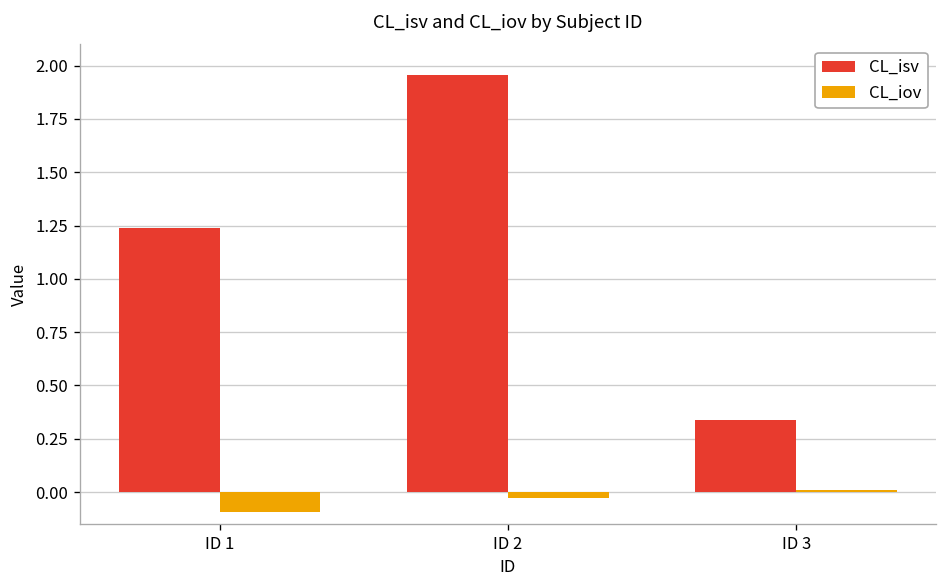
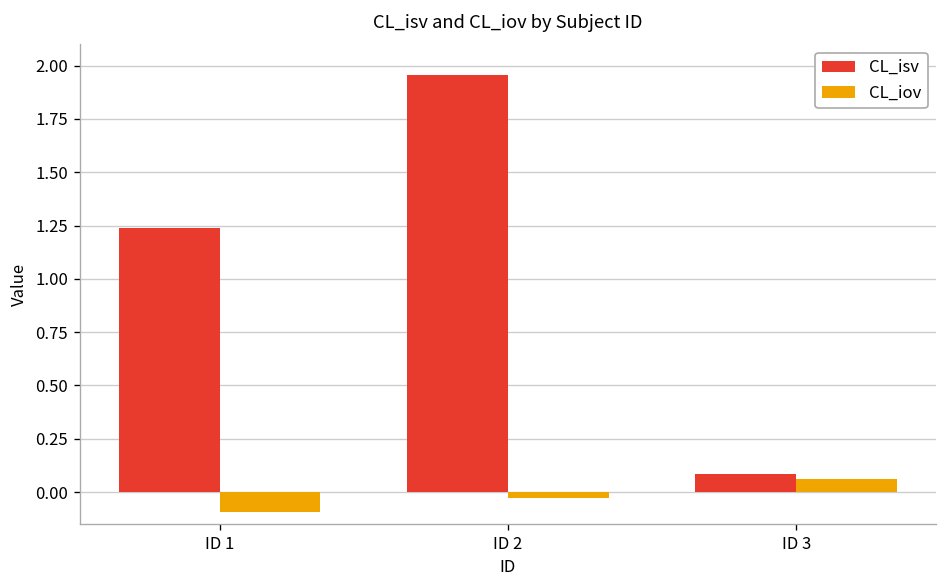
  {
    "CL_isv": {
      "ID 1": 1.24,
      "ID 2": 1.96,
-     "ID 3": 0.34
+     "ID 3": 0.08
    },
    "CL_iov": {
      "ID 1": -0.09,
      "ID 2": -0.03,
-     "ID 3": 0.01
+     "ID 3": 0.06
    }
  }
